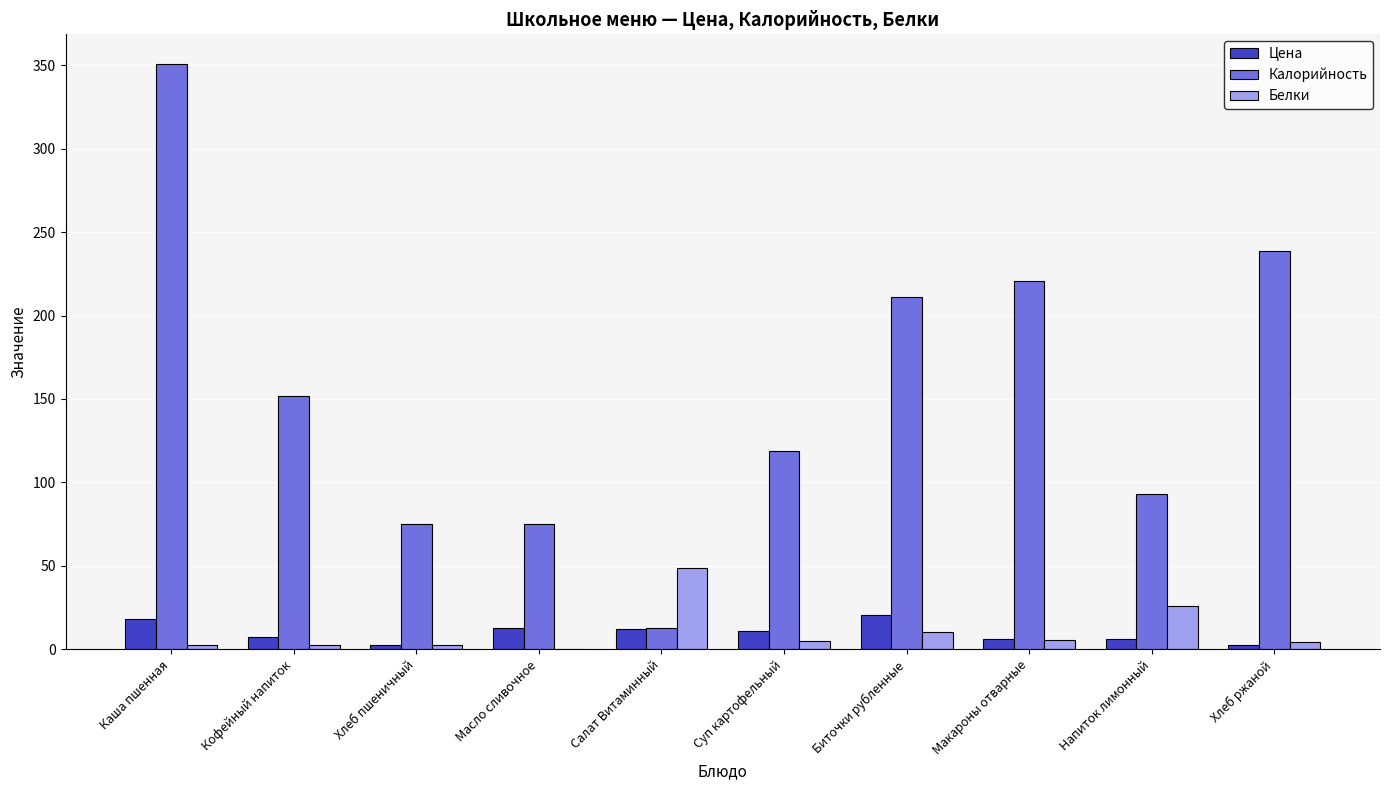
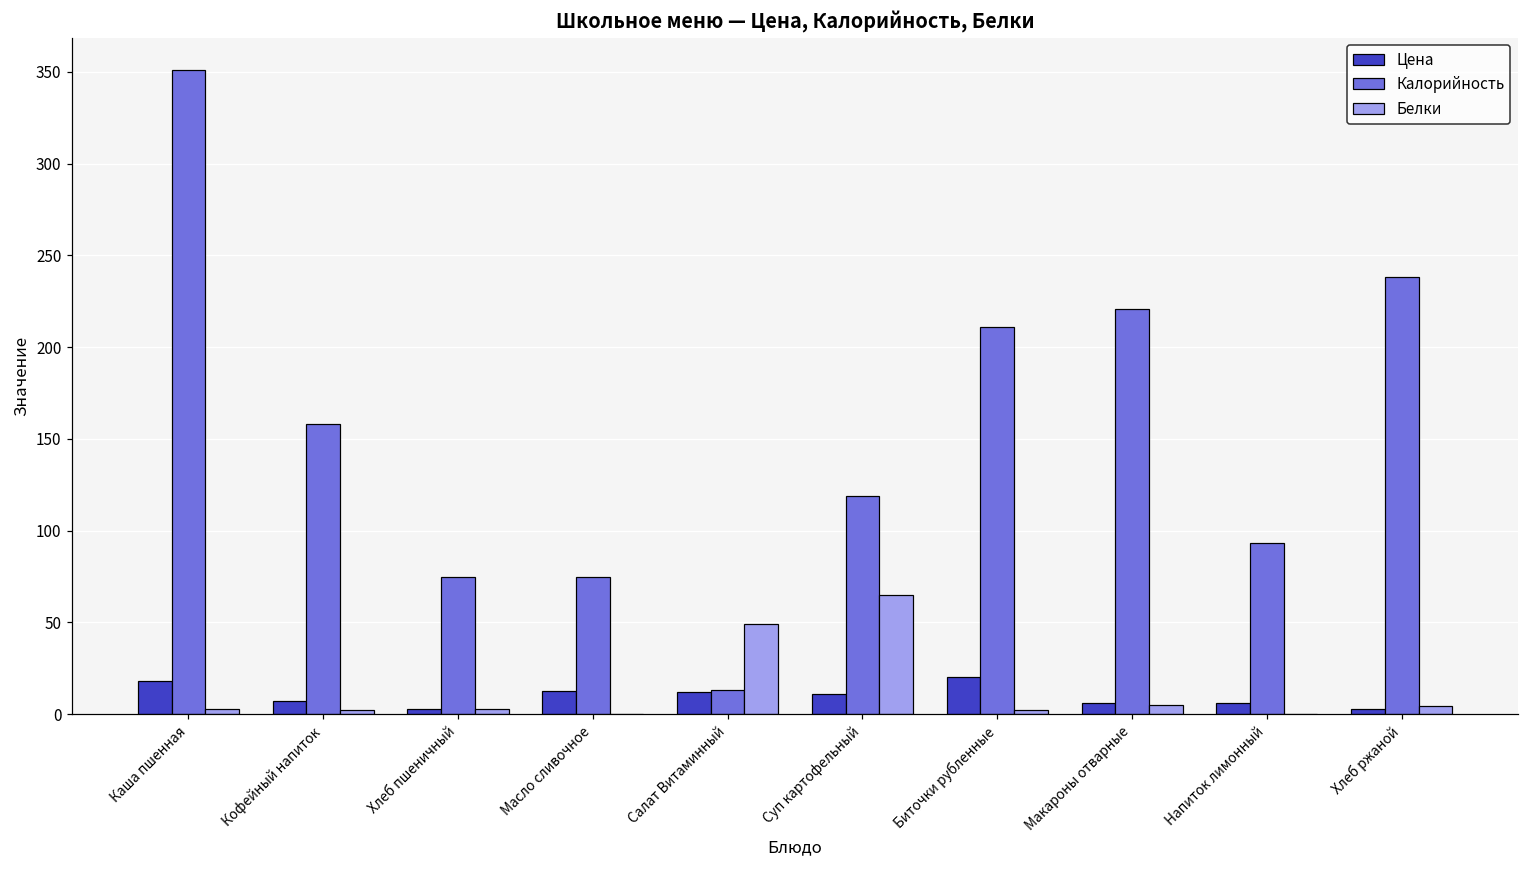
  {
    "Цена": {
      "Каша пшенная": 18,
      "Кофейный напиток": 7,
      "Хлеб пшеничный": 3,
      "Масло сливочное": 13,
      "Салат Витаминный": 12,
      "Суп картофельный": 11,
      "Биточки рубленные": 20,
      "Макароны отварные": 6,
      "Напиток лимонный": 6,
      "Хлеб ржаной": 3
    },
    "Калорийность": {
      "Каша пшенная": 351,
-     "Кофейный напиток": 152,
+     "Кофейный напиток": 158,
      "Хлеб пшеничный": 75,
      "Масло сливочное": 75,
      "Салат Витаминный": 13,
      "Суп картофельный": 119,
      "Биточки рубленные": 211,
      "Макароны отварные": 221,
      "Напиток лимонный": 93,
      "Хлеб ржаной": 238
    },
    "Белки": {
      "Каша пшенная": 3,
      "Кофейный напиток": 3,
      "Хлеб пшеничный": 3,
      "Салат Витаминный": 49,
-     "Суп картофельный": 5,
-     "Биточки рубленные": 10,
+     "Суп картофельный": 65,
+     "Биточки рубленные": 2,
      "Макароны отварные": 5,
-     "Напиток лимонный": 26,
+     "Напиток лимонный": 0,
      "Хлеб ржаной": 5
    }
  }
